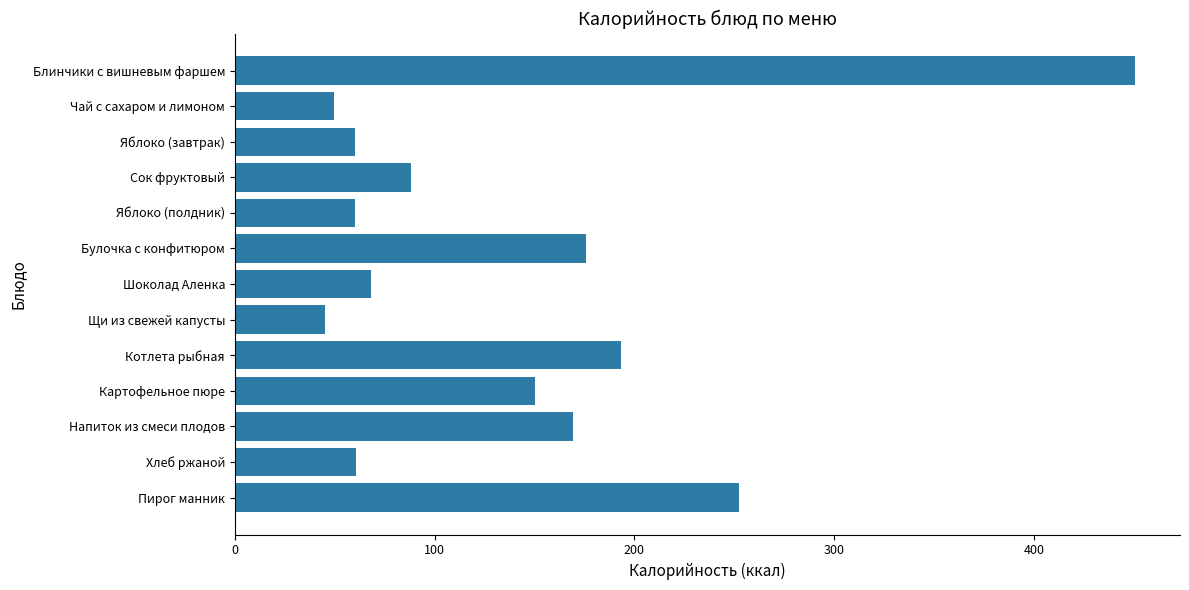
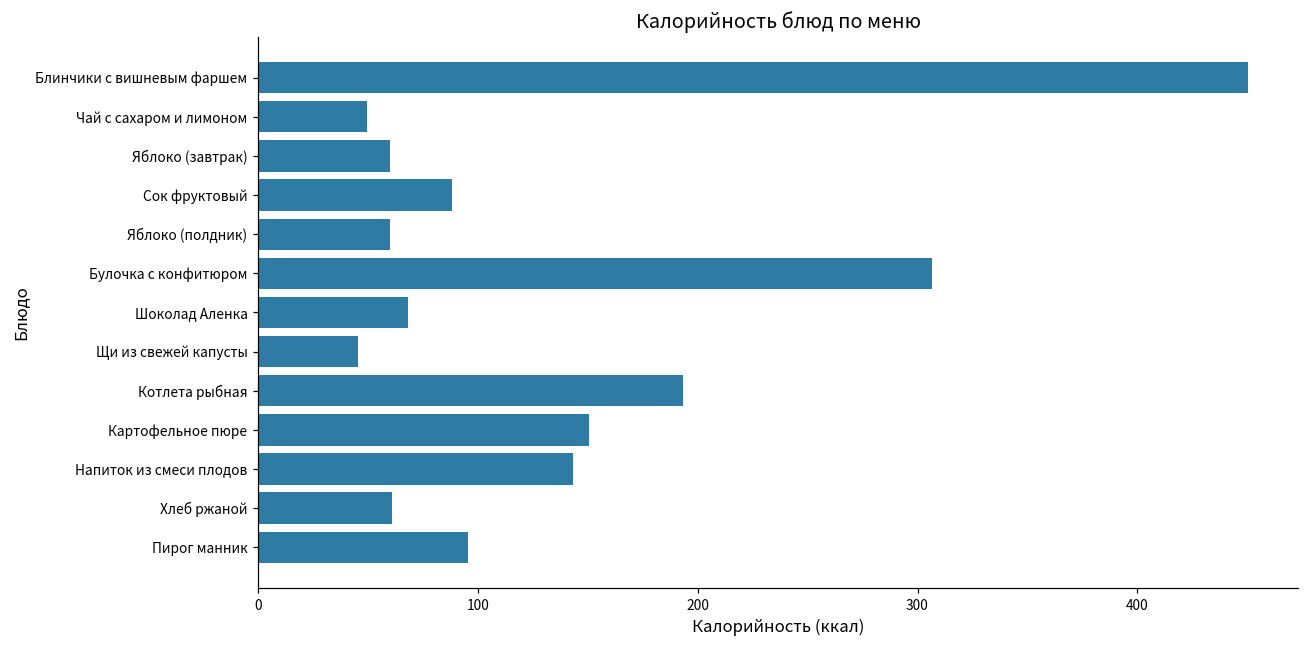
  {
    "Блинчики с вишневым фаршем": 451,
    "Чай с сахаром и лимоном": 50,
    "Яблоко (завтрак)": 60,
    "Сок фруктовый": 88,
    "Яблоко (полдник)": 60,
-   "Булочка с конфитюром": 176,
+   "Булочка с конфитюром": 307,
    "Шоколад Аленка": 68,
    "Щи из свежей капусты": 45,
    "Котлета рыбная": 193,
    "Картофельное пюре": 150,
-   "Напиток из смеси плодов": 169,
+   "Напиток из смеси плодов": 143,
    "Хлеб ржаной": 61,
-   "Пирог манник": 253
+   "Пирог манник": 95
  }
